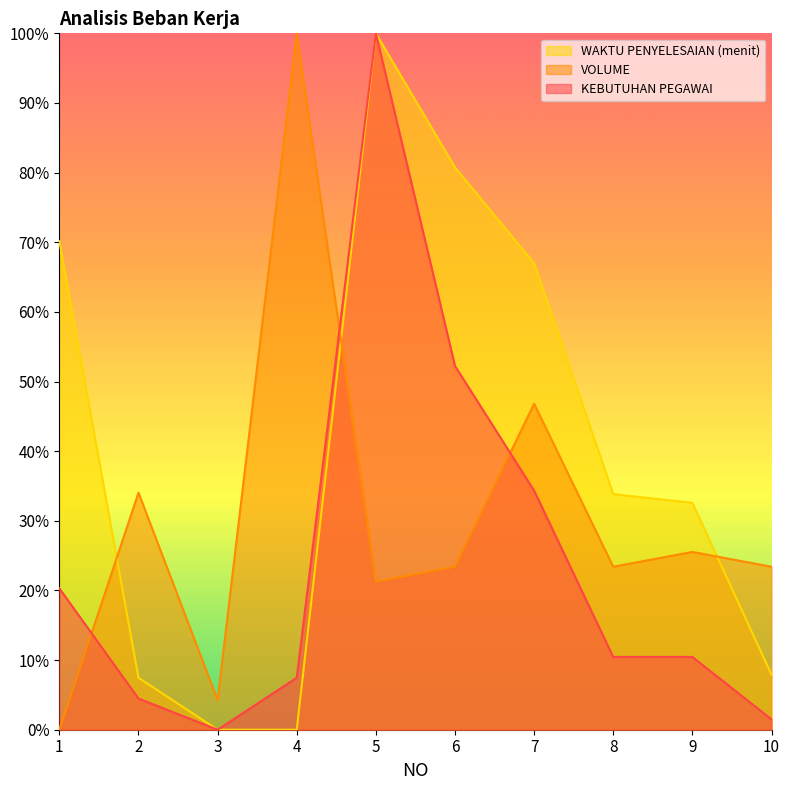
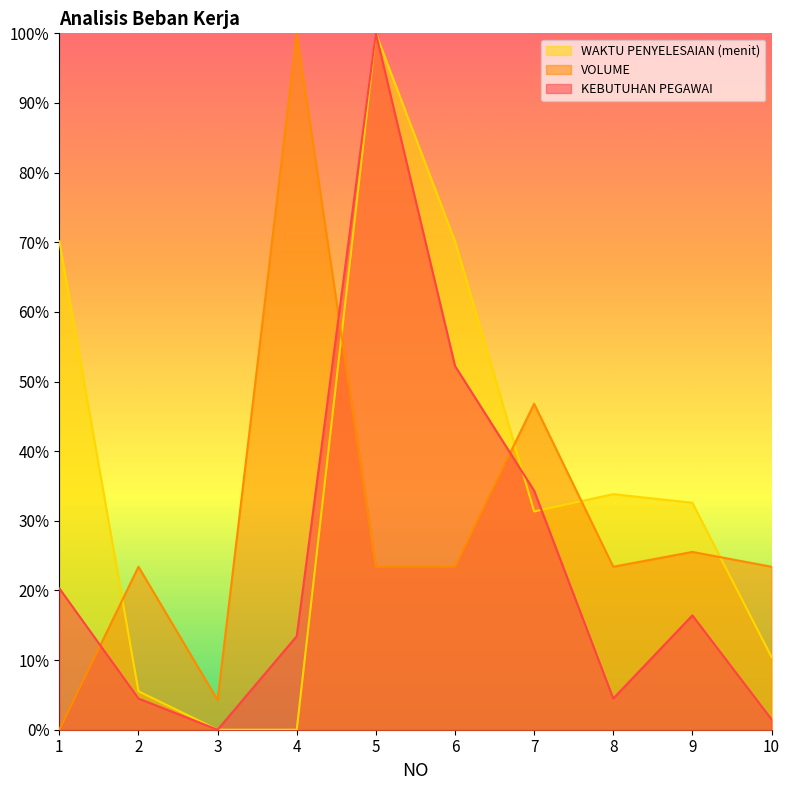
  {
    "WAKTU PENYELESAIAN (menit)": {
      "1": "70%",
-     "2": "7%",
+     "2": "6%",
      "4": "0%",
-     "6": "81%",
-     "7": "67%",
+     "6": "70%",
+     "7": "31%",
      "8": "34%",
      "9": "33%",
-     "10": "8%"
+     "10": "10%"
    },
    "VOLUME": {
      "1": "0%",
-     "2": "34%",
+     "2": "23%",
      "3": "4%",
      "4": "100%",
-     "5": "21%",
+     "5": "23%",
      "6": "23%",
      "7": "47%",
      "8": "23%",
      "9": "26%",
      "10": "23%"
    },
    "KEBUTUHAN PEGAWAI": {
      "1": "20%",
      "2": "4%",
-     "4": "7%",
+     "4": "13%",
      "6": "52%",
      "7": "34%",
-     "8": "10%",
-     "9": "10%",
+     "8": "4%",
+     "9": "16%",
      "10": "1%"
    }
  }
